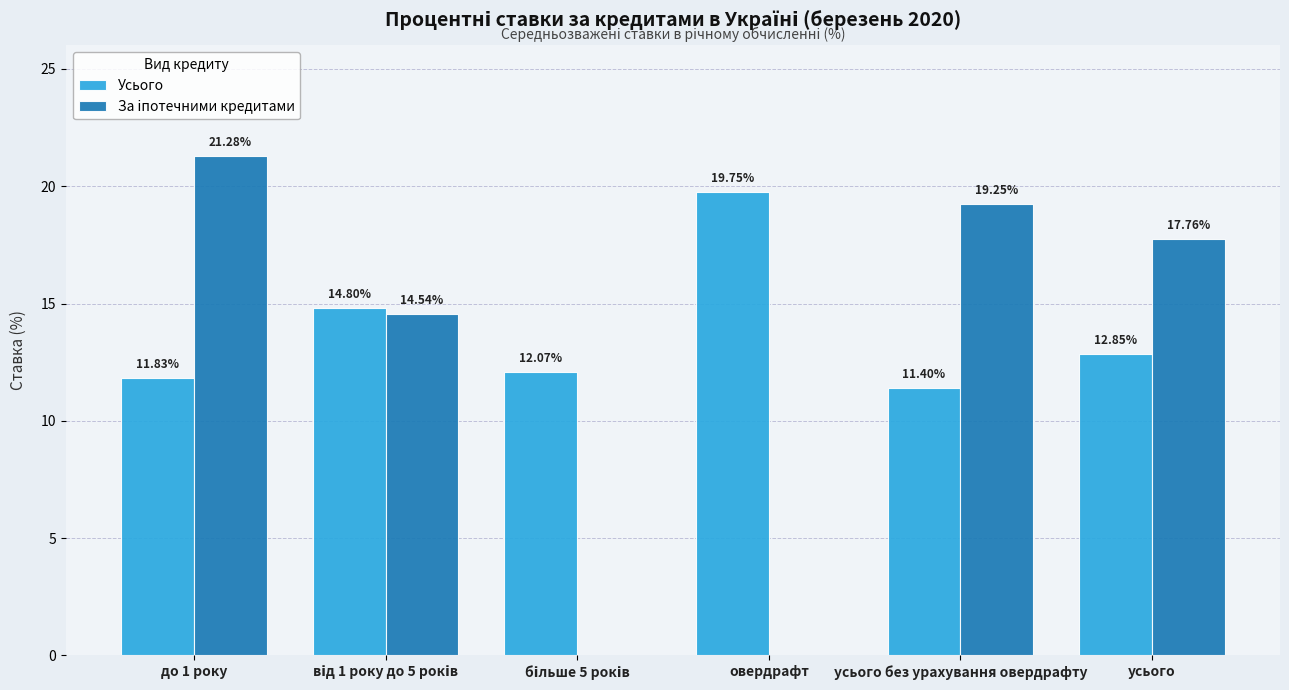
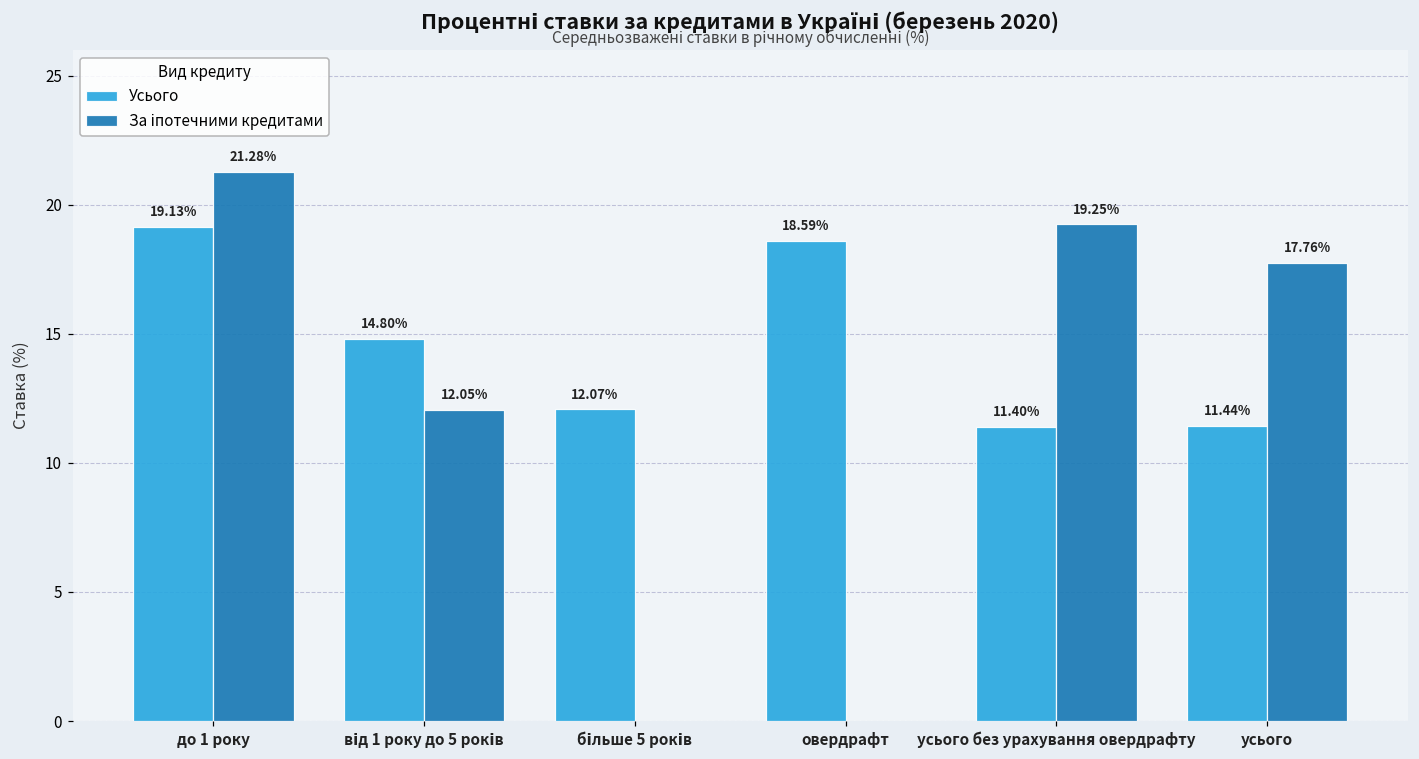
  {
    "Усього": {
-     "до 1 року": "11.83%",
+     "до 1 року": "19.13%",
      "від 1 року до 5 років": "14.80%",
      "більше 5 років": "12.07%",
-     "овердрафт": "19.75%",
+     "овердрафт": "18.59%",
      "усього без урахування овердрафту": "11.40%",
-     "усього": "12.85%"
+     "усього": "11.44%"
    },
    "За іпотечними кредитами": {
      "до 1 року": "21.28%",
-     "від 1 року до 5 років": "14.54%",
+     "від 1 року до 5 років": "12.05%",
      "усього без урахування овердрафту": "19.25%",
      "усього": "17.76%"
    }
  }
